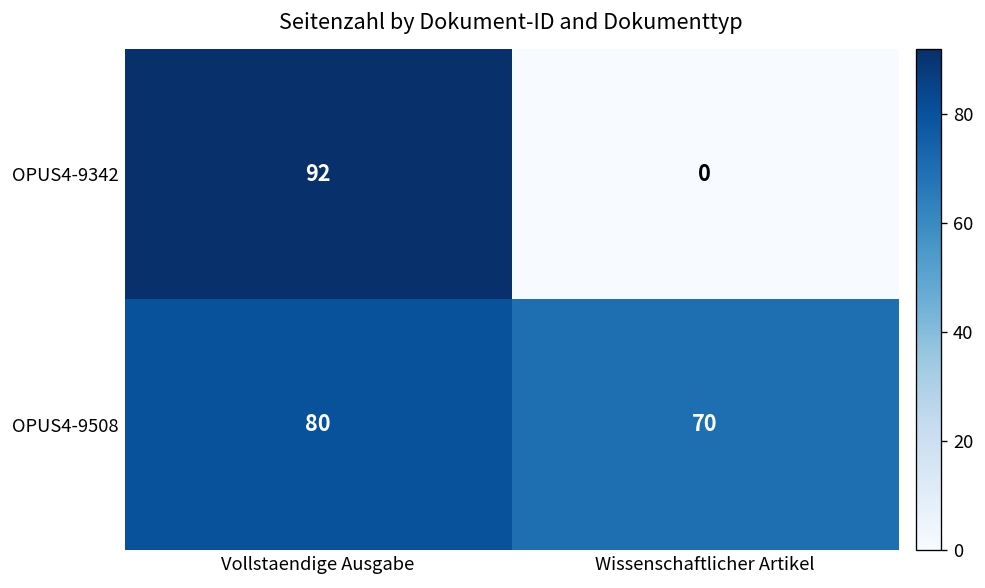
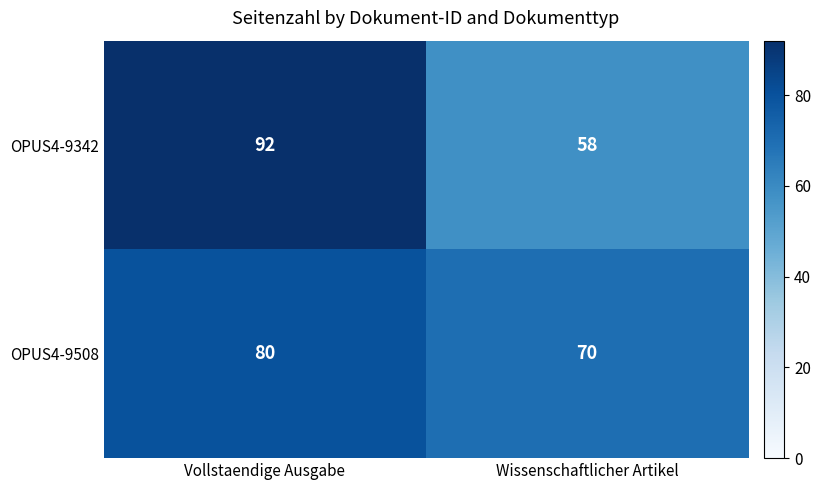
  {
    "OPUS4-9342": {
      "Vollstaendige Ausgabe": 92,
-     "Wissenschaftlicher Artikel": 0
+     "Wissenschaftlicher Artikel": 58
    },
    "OPUS4-9508": {
      "Vollstaendige Ausgabe": 80,
      "Wissenschaftlicher Artikel": 70
    }
  }
